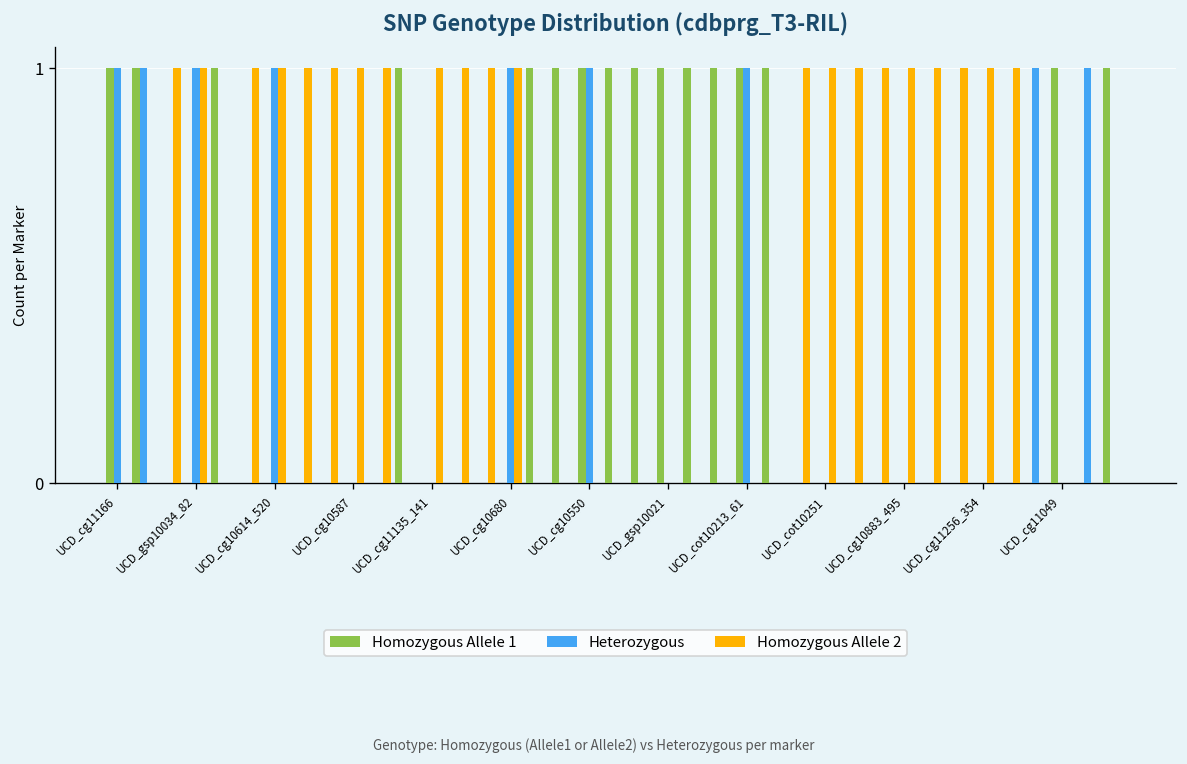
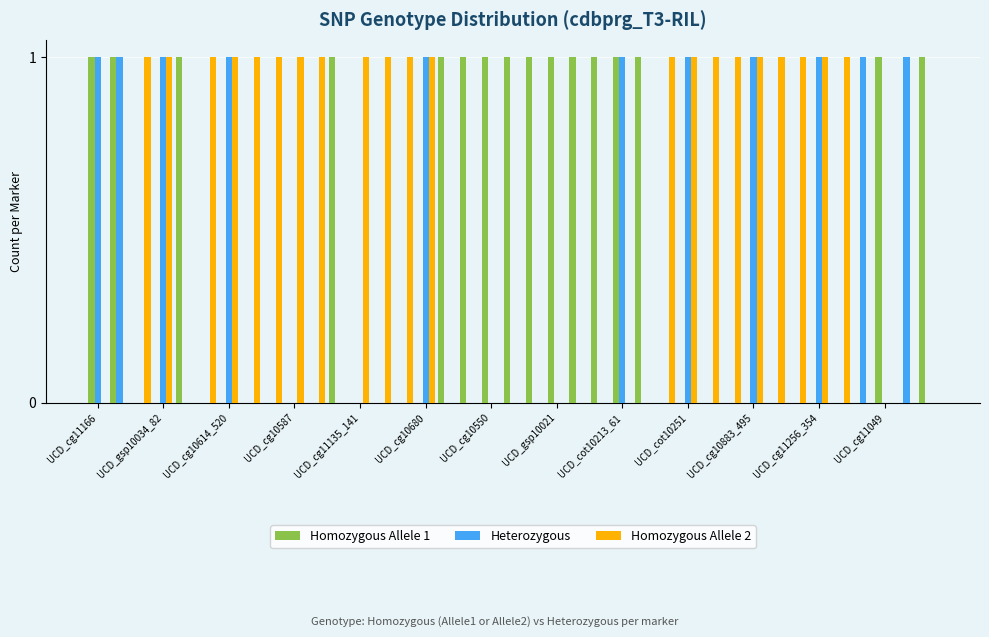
  {
    "Heterozygous": {
      "UCD_cg11166": 1,
      "UCD_gsp10034_82": 1,
      "UCD_cg10614_520": 1,
      "UCD_cg10587": 0,
      "UCD_cg11135_141": 0,
      "UCD_cg10680": 1,
-     "UCD_cg10550": 1,
+     "UCD_cg10550": 0,
      "UCD_gsp10021": 0,
      "UCD_cot10213_61": 1,
-     "UCD_cot10251": 0,
-     "UCD_cg10883_495": 0,
-     "UCD_cg11256_354": 0,
+     "UCD_cot10251": 1,
+     "UCD_cg10883_495": 1,
+     "UCD_cg11256_354": 1,
      "UCD_cg11049": 0
    }
  }
